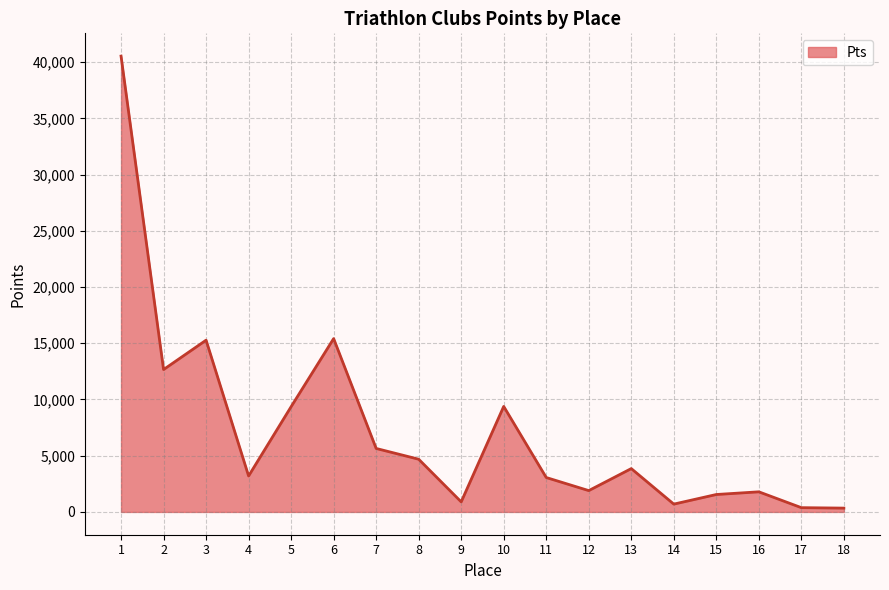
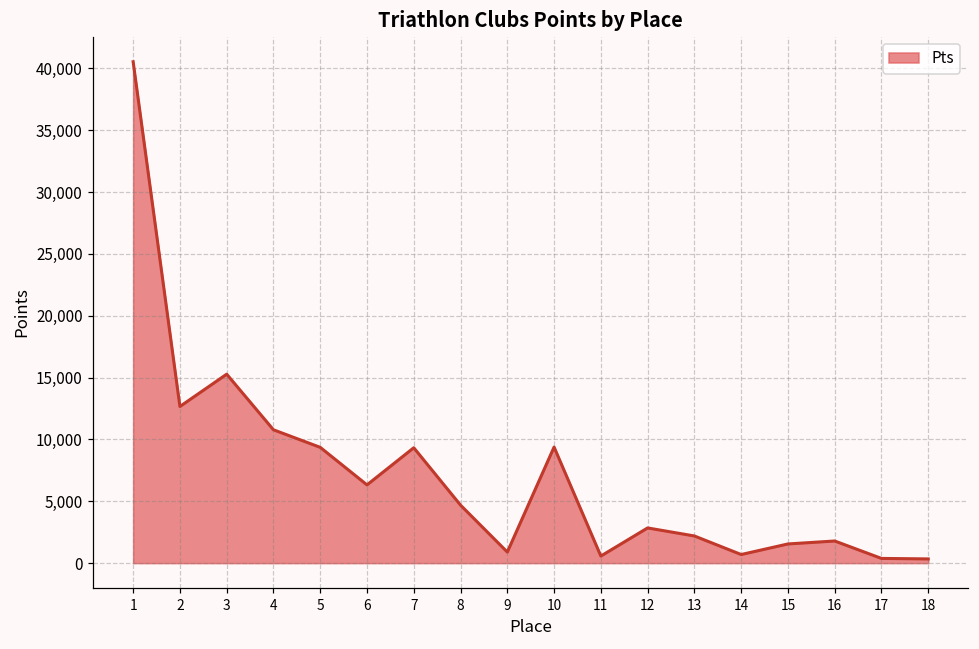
  {
    "1": "40,500",
    "2": "12,700",
    "3": "15,300",
-   "4": "3,200",
+   "4": "10,800",
    "5": "9,400",
-   "6": "15,400",
-   "7": "5,600",
+   "6": "6,300",
+   "7": "9,300",
    "8": "4,700",
    "9": "900",
    "10": "9,400",
-   "11": "3,100",
-   "12": "1,900",
-   "13": "3,900",
+   "11": "600",
+   "12": "2,800",
+   "13": "2,200",
    "14": "700",
    "15": "1,600",
    "16": "1,800",
    "17": "400",
    "18": "300"
  }
